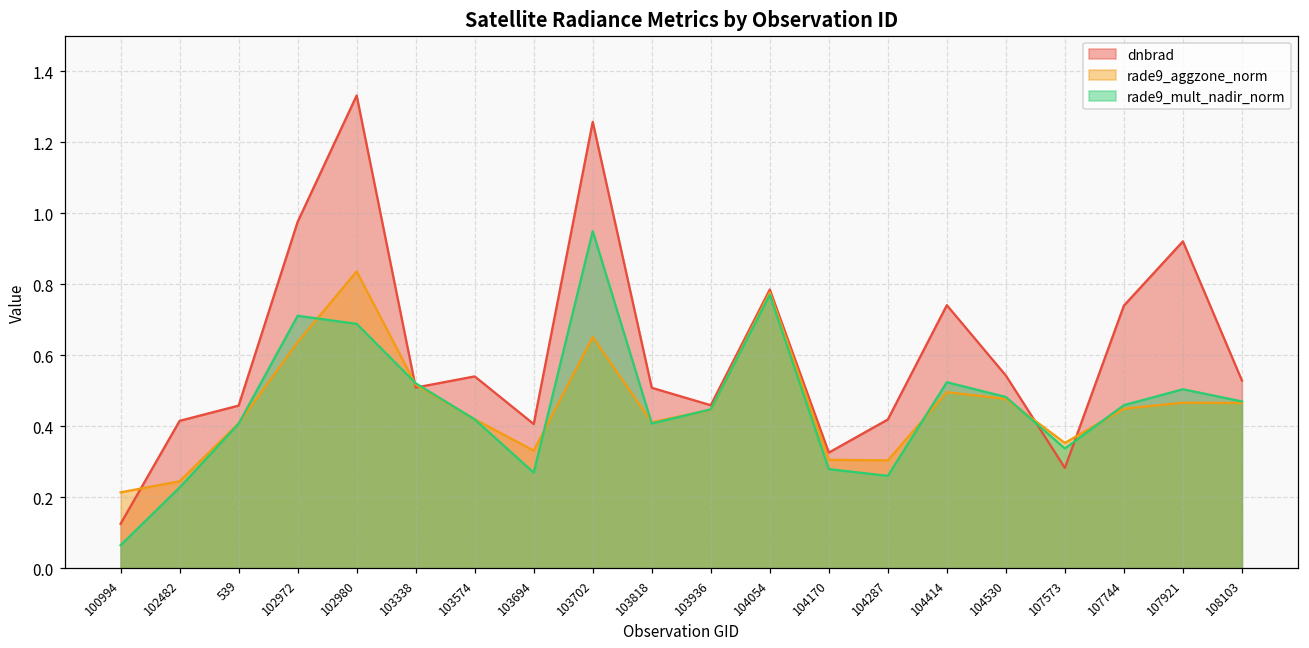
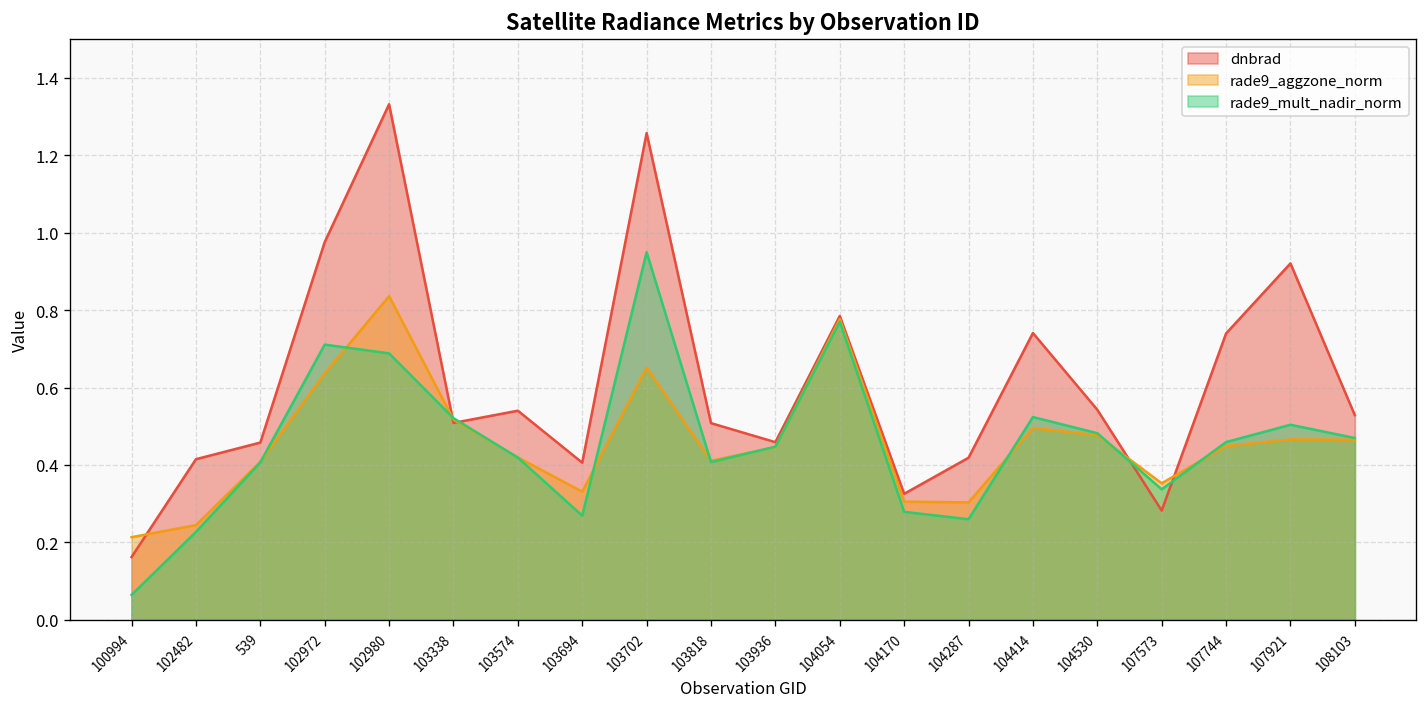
  {
    "dnbrad": {
-     "100994": 0.13,
+     "100994": 0.16,
      "102482": 0.41,
      "539": 0.46,
      "102972": 0.98,
      "102980": 1.33,
      "103338": 0.51,
      "103574": 0.54,
      "103694": 0.41,
      "103702": 1.26,
      "103818": 0.51,
      "103936": 0.46,
      "104054": 0.78,
      "104170": 0.33,
      "104287": 0.42,
      "104414": 0.74,
      "104530": 0.54,
      "107573": 0.28,
      "107744": 0.74,
      "107921": 0.92,
      "108103": 0.53
    },
    "rade9_aggzone_norm": {
      "100994": 0.21,
      "102482": 0.24,
      "102972": 0.64,
      "102980": 0.84,
      "103694": 0.33,
      "103702": 0.65,
      "104170": 0.31,
      "104287": 0.30,
      "104414": 0.50,
      "107573": 0.35,
      "107744": 0.45,
      "107921": 0.47
    },
    "rade9_mult_nadir_norm": {
      "100994": 0.06,
      "102482": 0.23,
      "102972": 0.71,
      "102980": 0.69,
      "103694": 0.27,
      "103702": 0.95,
      "104170": 0.28,
      "104287": 0.26,
      "104414": 0.52,
      "107573": 0.34,
      "107744": 0.46,
      "107921": 0.50
    }
  }
